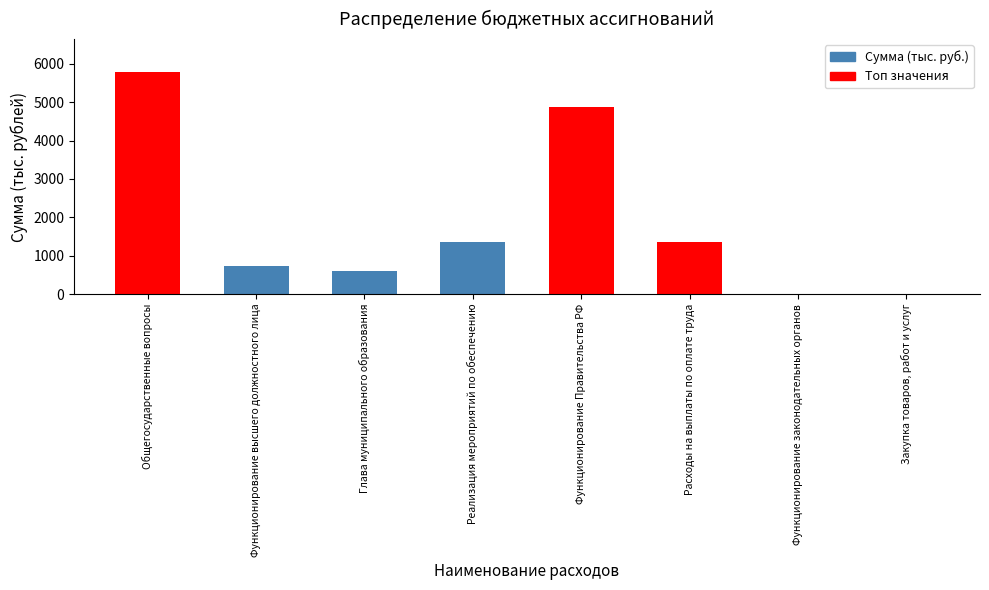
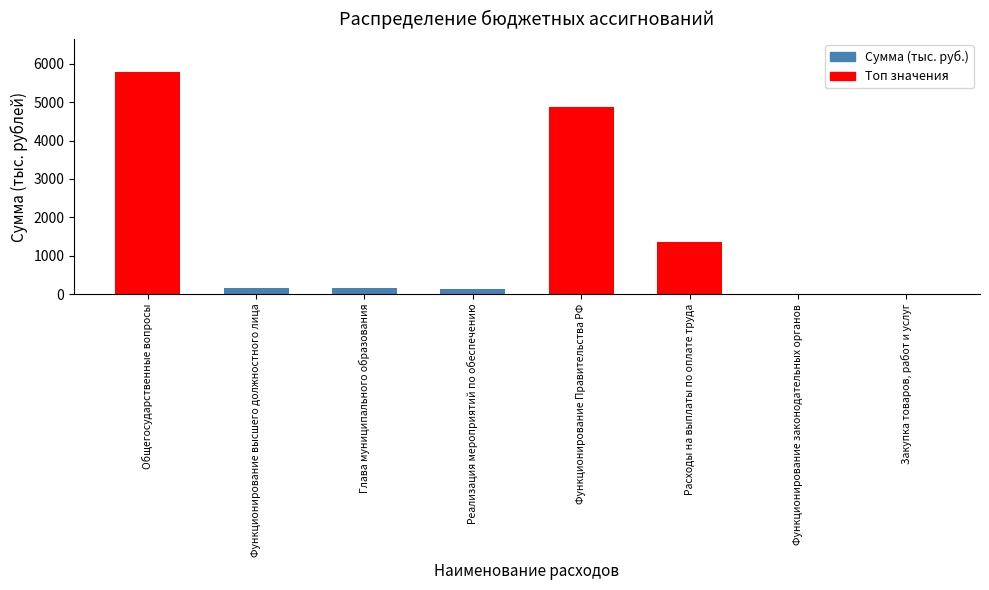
  {
    "Общегосударственные вопросы": 5800,
-   "Функционирование высшего должностного лица": 700,
-   "Глава муниципального образования": 600,
-   "Реализация мероприятий по обеспечению": 1400,
+   "Функционирование высшего должностного лица": 200,
+   "Глава муниципального образования": 200,
+   "Реализация мероприятий по обеспечению": 100,
    "Функционирование Правительства РФ": 4900,
    "Расходы на выплаты по оплате труда": 1400,
    "Функционирование законодательных органов": 0,
    "Закупка товаров, работ и услуг": 0
  }
